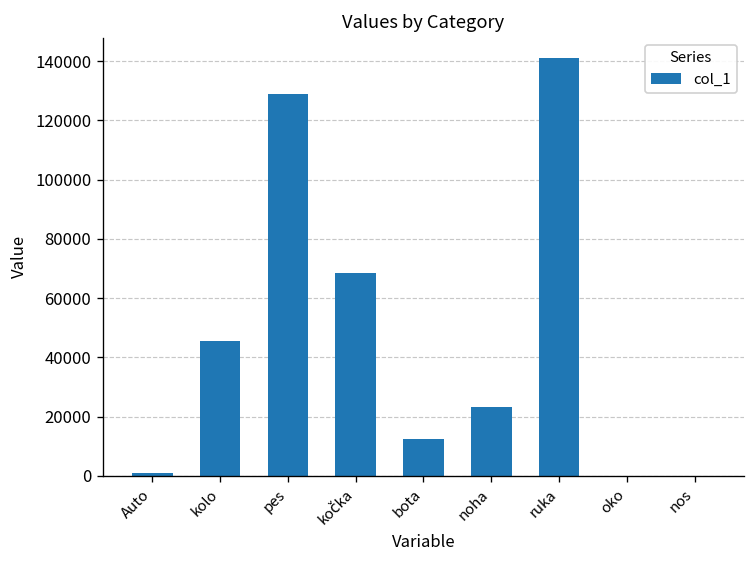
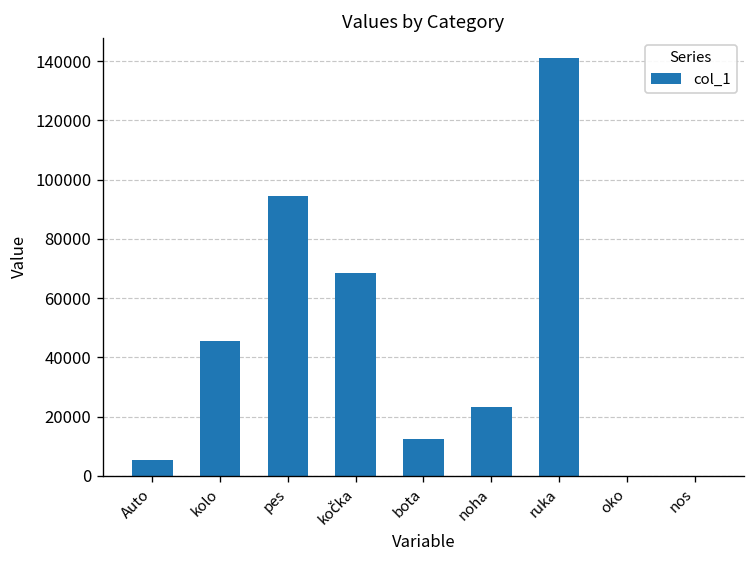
  {
-   "Auto": 1000,
+   "Auto": 5000,
    "kolo": 46000,
-   "pes": 129000,
+   "pes": 95000,
    "kočka": 68000,
    "bota": 13000,
    "noha": 23000,
    "ruka": 141000,
    "oko": 0,
    "nos": 0
  }
